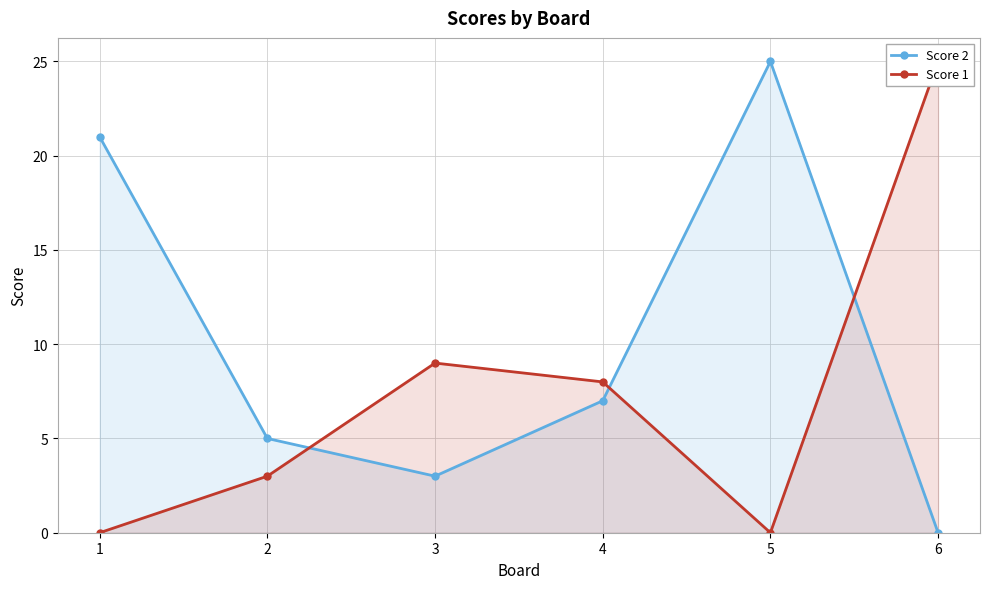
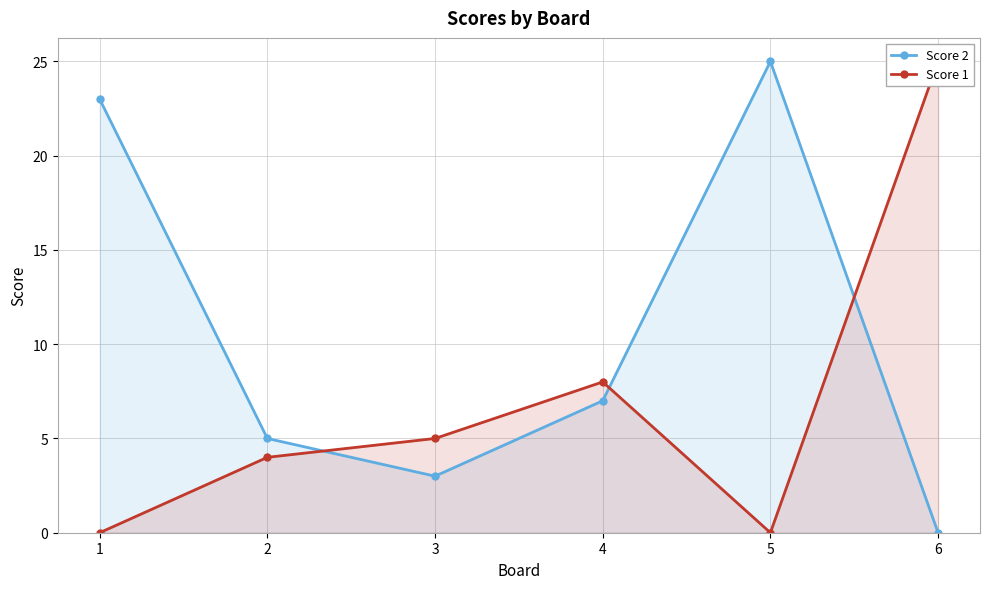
  {
    "Score 2": {
-     "1": 21,
+     "1": 23,
      "2": 5,
      "3": 3,
      "4": 7,
      "5": 25,
      "6": 0
    },
    "Score 1": {
      "1": 0,
-     "2": 3,
-     "3": 9,
+     "2": 4,
+     "3": 5,
      "4": 8,
      "5": 0
    }
  }
